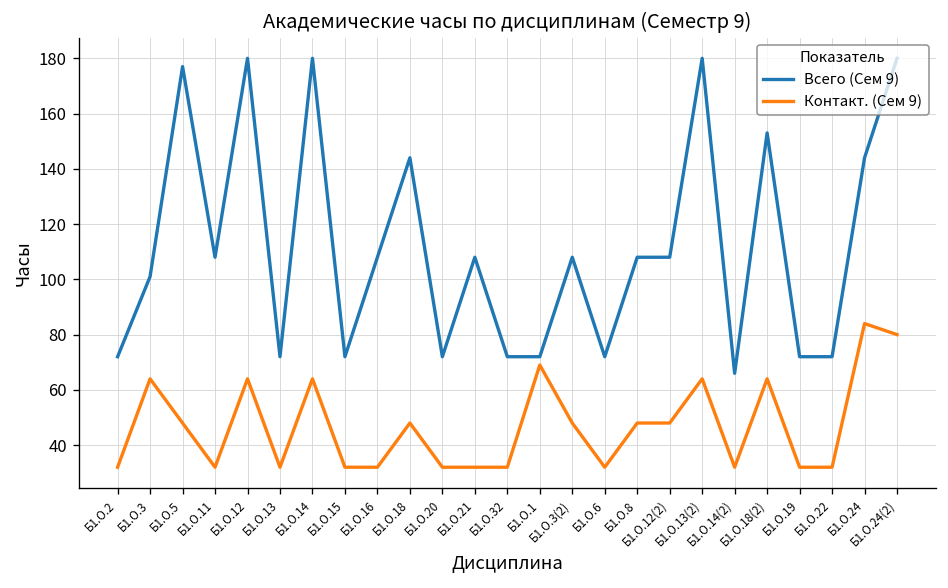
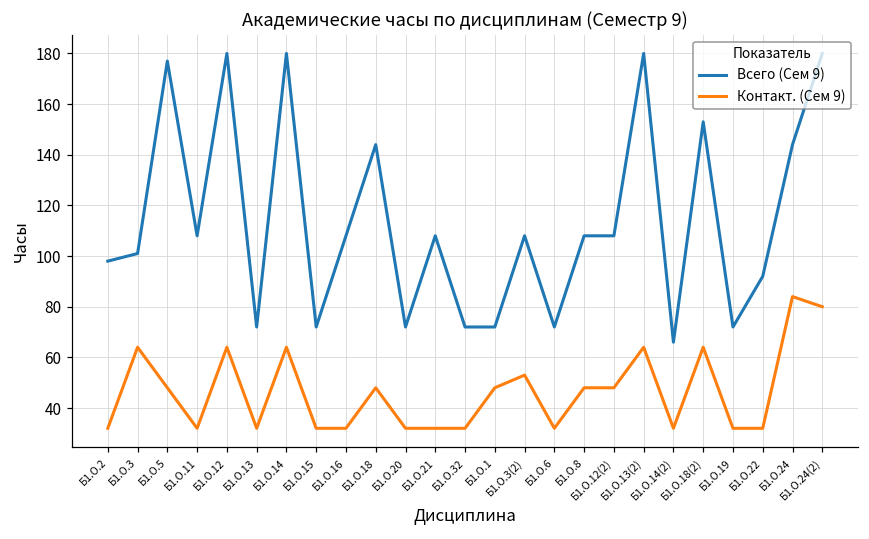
  {
    "Всего (Сем 9)": {
-     "Б1.О.2": 72,
+     "Б1.О.2": 98,
      "Б1.О.3": 101,
      "Б1.О.5": 177,
      "Б1.О.11": 108,
      "Б1.О.12": 180,
      "Б1.О.13": 72,
      "Б1.О.14": 180,
      "Б1.О.15": 72,
      "Б1.О.16": 108,
      "Б1.О.18": 144,
      "Б1.О.20": 72,
      "Б1.О.21": 108,
      "Б1.О.32": 72,
      "Б1.О.1": 72,
      "Б1.О.3(2)": 108,
      "Б1.О.6": 72,
      "Б1.О.8": 108,
      "Б1.О.12(2)": 108,
      "Б1.О.13(2)": 180,
      "Б1.О.14(2)": 66,
      "Б1.О.18(2)": 153,
      "Б1.О.19": 72,
-     "Б1.О.22": 72,
+     "Б1.О.22": 92,
      "Б1.О.24": 144
    },
    "Контакт. (Сем 9)": {
      "Б1.О.2": 32,
      "Б1.О.3": 64,
      "Б1.О.5": 48,
      "Б1.О.11": 32,
      "Б1.О.12": 64,
      "Б1.О.13": 32,
      "Б1.О.14": 64,
      "Б1.О.15": 32,
      "Б1.О.16": 32,
      "Б1.О.18": 48,
      "Б1.О.20": 32,
      "Б1.О.21": 32,
      "Б1.О.32": 32,
-     "Б1.О.1": 69,
-     "Б1.О.3(2)": 48,
+     "Б1.О.1": 48,
+     "Б1.О.3(2)": 53,
      "Б1.О.6": 32,
      "Б1.О.8": 48,
      "Б1.О.12(2)": 48,
      "Б1.О.13(2)": 64,
      "Б1.О.14(2)": 32,
      "Б1.О.18(2)": 64,
      "Б1.О.19": 32,
      "Б1.О.22": 32,
      "Б1.О.24": 84,
      "Б1.О.24(2)": 80
    }
  }
